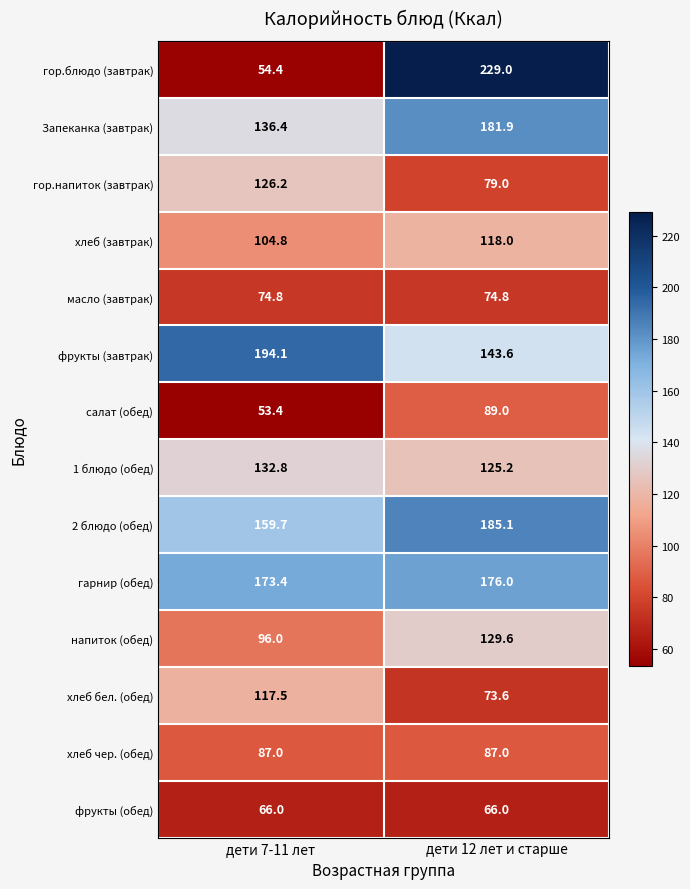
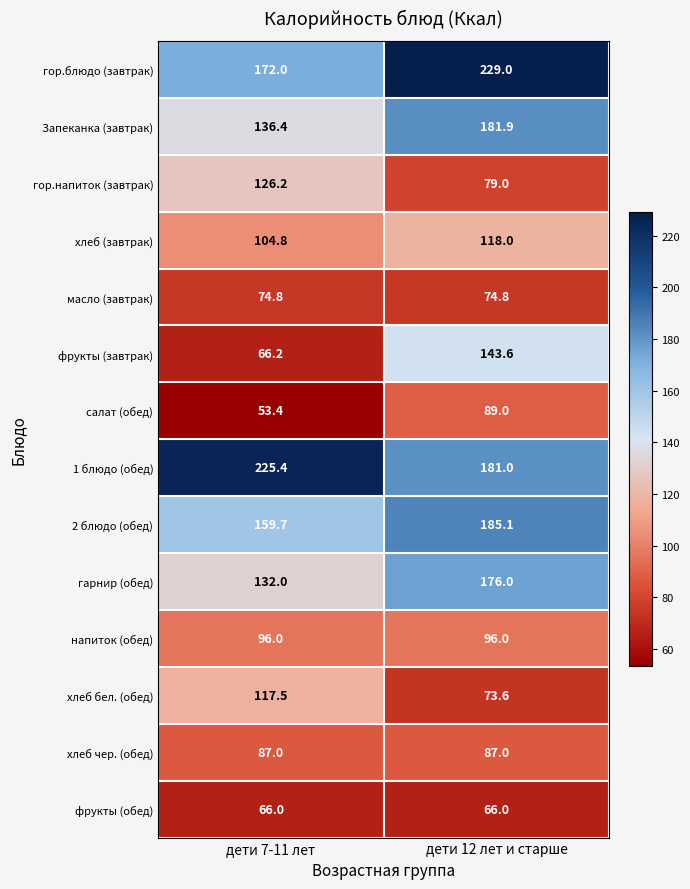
  {
    "гор.блюдо (завтрак)": {
-     "дети 7-11 лет": 54.4,
+     "дети 7-11 лет": 172.0,
      "дети 12 лет и старше": 229.0
    },
    "Запеканка (завтрак)": {
      "дети 7-11 лет": 136.4,
      "дети 12 лет и старше": 181.9
    },
    "гор.напиток (завтрак)": {
      "дети 7-11 лет": 126.2,
      "дети 12 лет и старше": 79.0
    },
    "хлеб (завтрак)": {
      "дети 7-11 лет": 104.8,
      "дети 12 лет и старше": 118.0
    },
    "масло (завтрак)": {
      "дети 7-11 лет": 74.8,
      "дети 12 лет и старше": 74.8
    },
    "фрукты (завтрак)": {
-     "дети 7-11 лет": 194.1,
+     "дети 7-11 лет": 66.2,
      "дети 12 лет и старше": 143.6
    },
    "салат (обед)": {
      "дети 7-11 лет": 53.4,
      "дети 12 лет и старше": 89.0
    },
    "1 блюдо (обед)": {
-     "дети 7-11 лет": 132.8,
-     "дети 12 лет и старше": 125.2
+     "дети 7-11 лет": 225.4,
+     "дети 12 лет и старше": 181.0
    },
    "2 блюдо (обед)": {
      "дети 7-11 лет": 159.7,
      "дети 12 лет и старше": 185.1
    },
    "гарнир (обед)": {
-     "дети 7-11 лет": 173.4,
+     "дети 7-11 лет": 132.0,
      "дети 12 лет и старше": 176.0
    },
    "напиток (обед)": {
      "дети 7-11 лет": 96.0,
-     "дети 12 лет и старше": 129.6
+     "дети 12 лет и старше": 96.0
    },
    "хлеб бел. (обед)": {
      "дети 7-11 лет": 117.5,
      "дети 12 лет и старше": 73.6
    },
    "хлеб чер. (обед)": {
      "дети 7-11 лет": 87.0,
      "дети 12 лет и старше": 87.0
    },
    "фрукты (обед)": {
      "дети 7-11 лет": 66.0,
      "дети 12 лет и старше": 66.0
    }
  }
